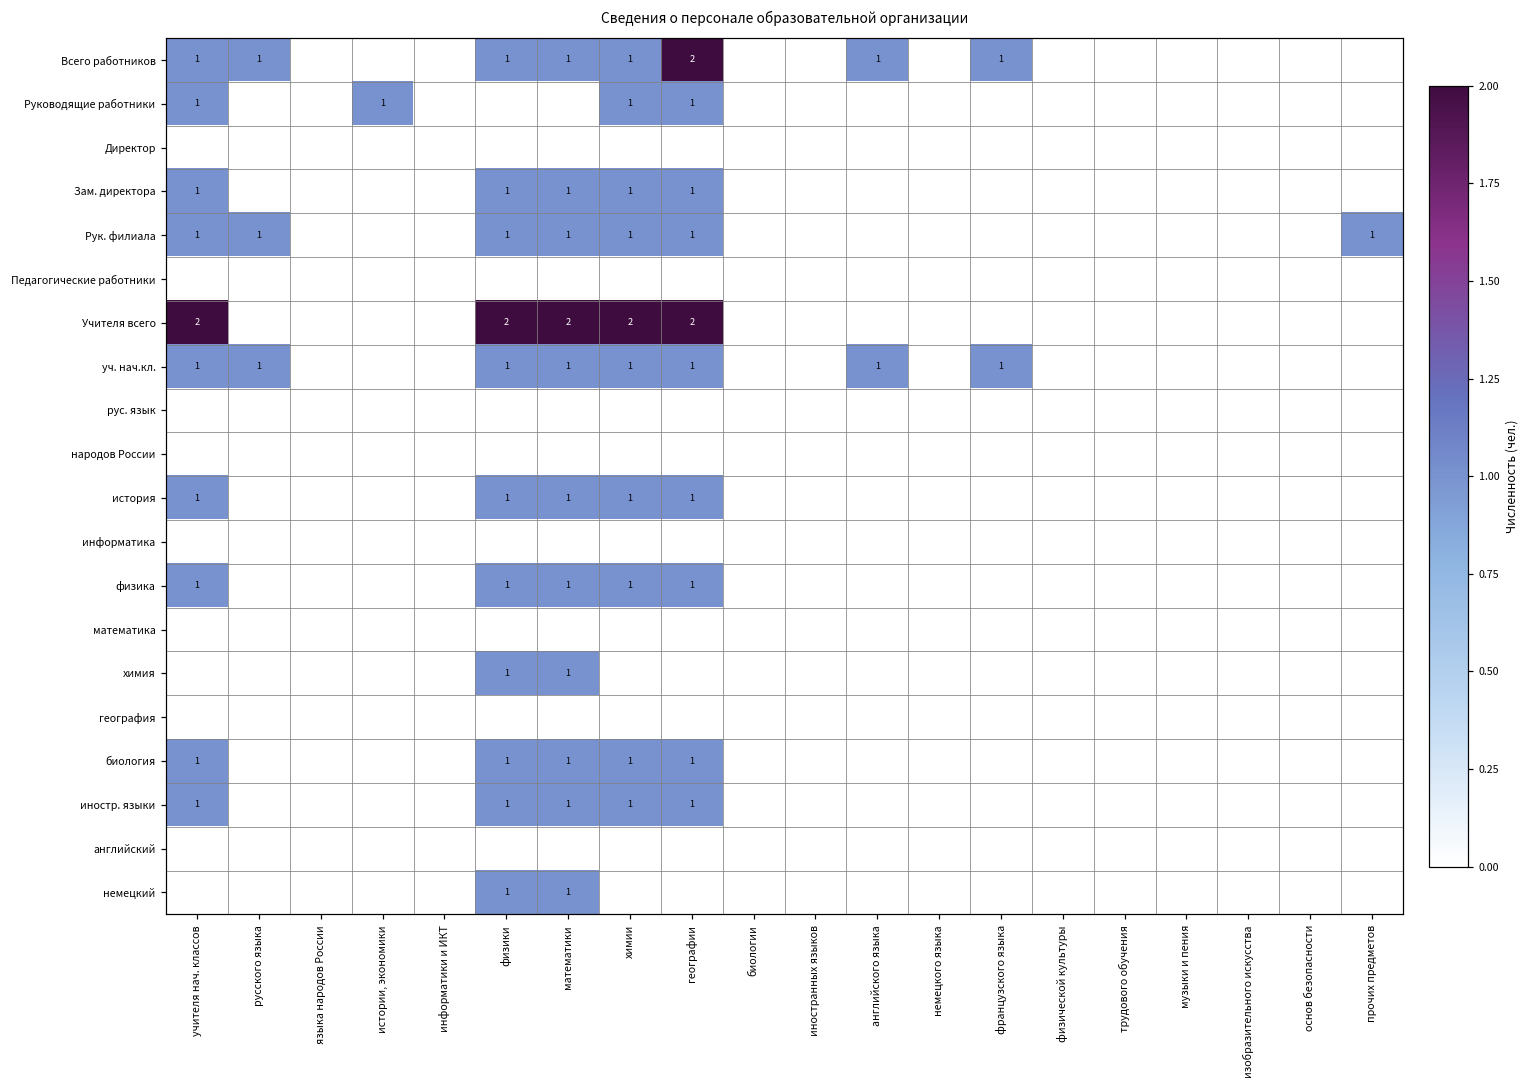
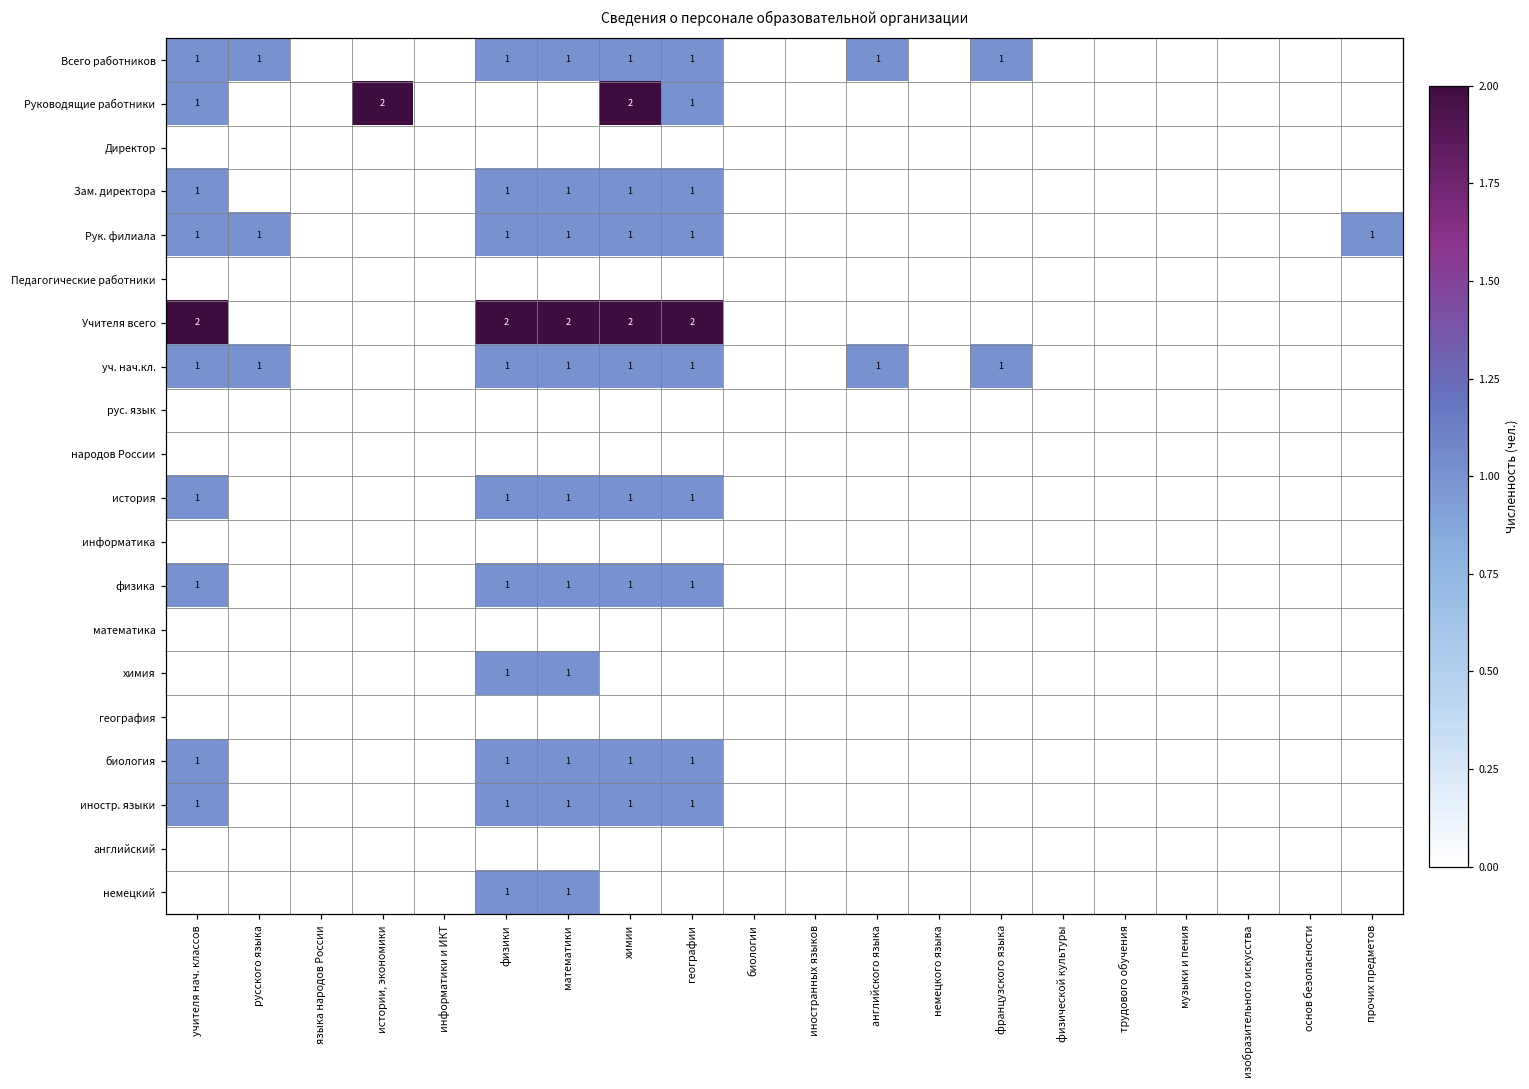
  {
    "Всего работников": {
      "учителя нач. классов": 1,
      "русского языка": 1,
      "физики": 1,
      "математики": 1,
      "химии": 1,
-     "географии": 2,
+     "географии": 1,
      "английского языка": 1,
      "французского языка": 1
    },
    "Руководящие работники": {
      "учителя нач. классов": 1,
-     "истории, экономики": 1,
-     "химии": 1,
+     "истории, экономики": 2,
+     "химии": 2,
      "географии": 1
    },
    "Зам. директора": {
      "учителя нач. классов": 1,
      "физики": 1,
      "математики": 1,
      "химии": 1,
      "географии": 1
    },
    "Рук. филиала": {
      "учителя нач. классов": 1,
      "русского языка": 1,
      "физики": 1,
      "математики": 1,
      "химии": 1,
      "географии": 1,
      "прочих предметов": 1
    },
    "Учителя всего": {
      "учителя нач. классов": 2,
      "физики": 2,
      "математики": 2,
      "химии": 2,
      "географии": 2
    },
    "уч. нач.кл.": {
      "учителя нач. классов": 1,
      "русского языка": 1,
      "физики": 1,
      "математики": 1,
      "химии": 1,
      "географии": 1,
      "английского языка": 1,
      "французского языка": 1
    },
    "история": {
      "учителя нач. классов": 1,
      "физики": 1,
      "математики": 1,
      "химии": 1,
      "географии": 1
    },
    "физика": {
      "учителя нач. классов": 1,
      "физики": 1,
      "математики": 1,
      "химии": 1,
      "географии": 1
    },
    "химия": {
      "физики": 1,
      "математики": 1
    },
    "биология": {
      "учителя нач. классов": 1,
      "физики": 1,
      "математики": 1,
      "химии": 1,
      "географии": 1
    },
    "иностр. языки": {
      "учителя нач. классов": 1,
      "физики": 1,
      "математики": 1,
      "химии": 1,
      "географии": 1
    },
    "немецкий": {
      "физики": 1,
      "математики": 1
    }
  }
